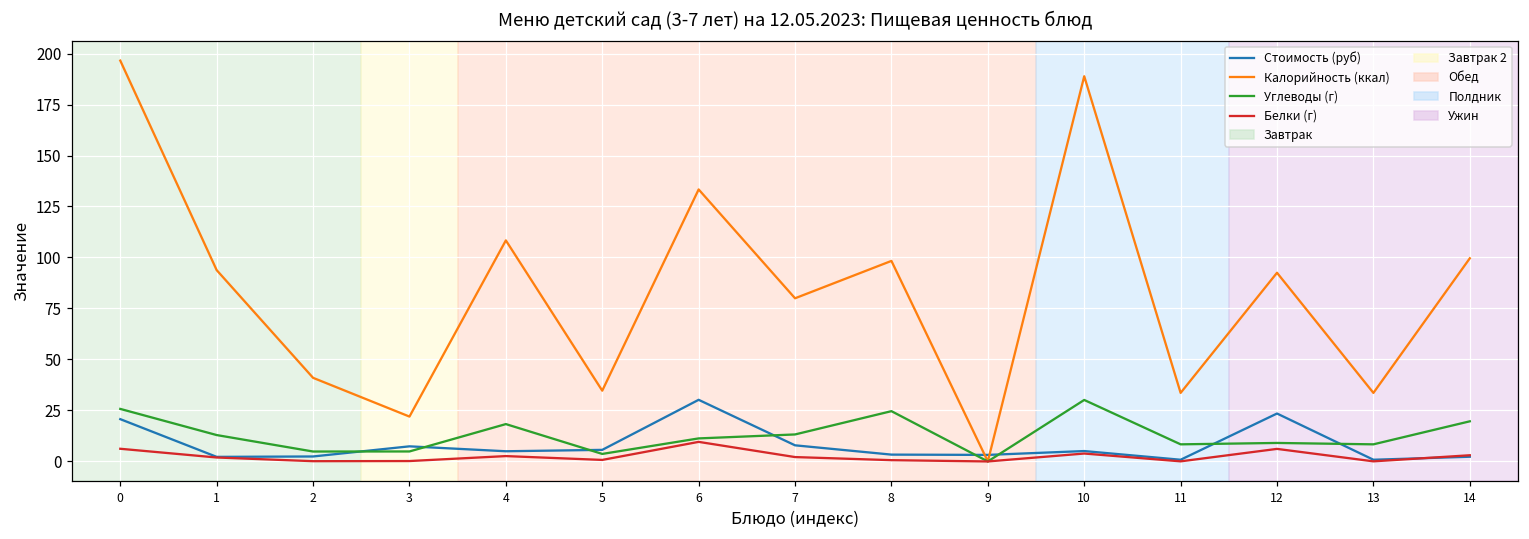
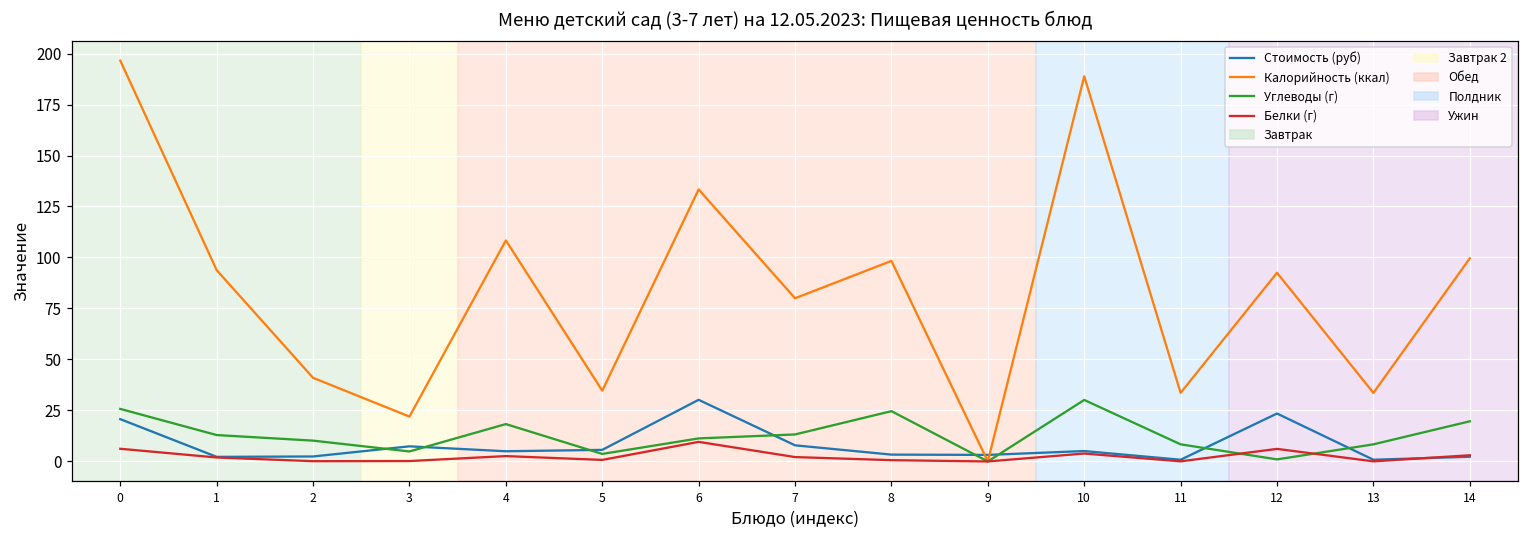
  {
    "Стоимость (руб)": {
      "0": 21,
      "2": 2,
      "3": 7,
      "4": 5,
      "5": 6,
      "6": 30,
      "7": 8,
      "8": 3,
      "9": 3,
      "12": 24
    },
    "Калорийность (ккал)": {
      "0": 197,
      "1": 94,
      "2": 41,
      "3": 22,
      "4": 108,
      "5": 35,
      "6": 133,
      "7": 80,
      "8": 98,
      "10": 189,
      "11": 34,
      "12": 93,
      "13": 34,
      "14": 100
    },
    "Углеводы (г)": {
      "0": 26,
      "1": 13,
-     "2": 5,
+     "2": 10,
      "3": 5,
      "4": 18,
      "5": 4,
      "6": 11,
      "7": 13,
      "8": 25,
      "10": 30,
      "11": 8,
-     "12": 9,
+     "12": 1,
      "13": 8,
      "14": 20
    },
    "Белки (г)": {
      "0": 6,
      "2": 0,
      "3": 0,
      "4": 3,
      "5": 1,
      "6": 10,
      "7": 2,
      "8": 1,
      "12": 6
    }
  }
